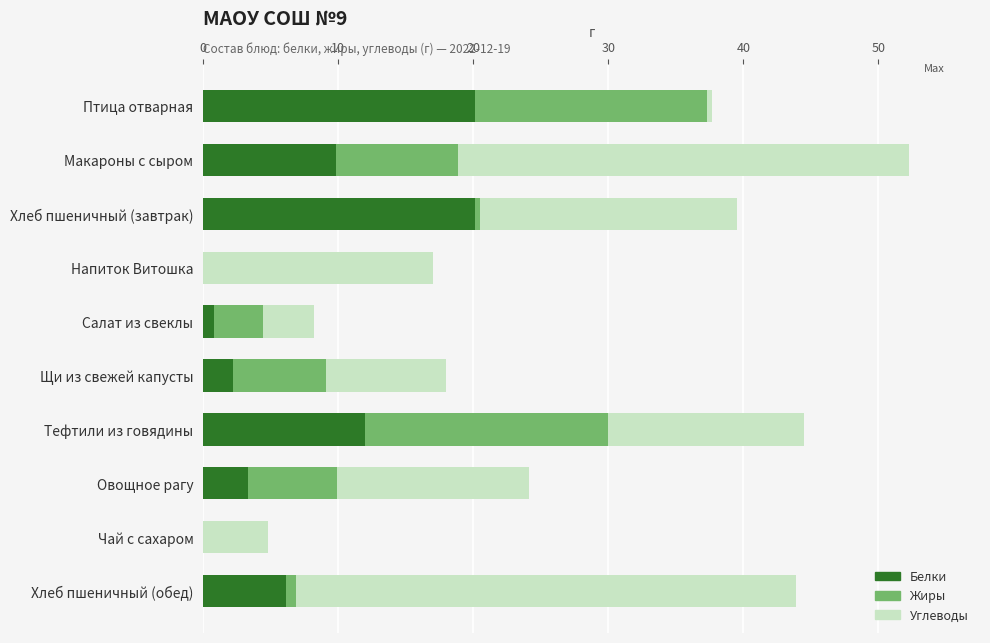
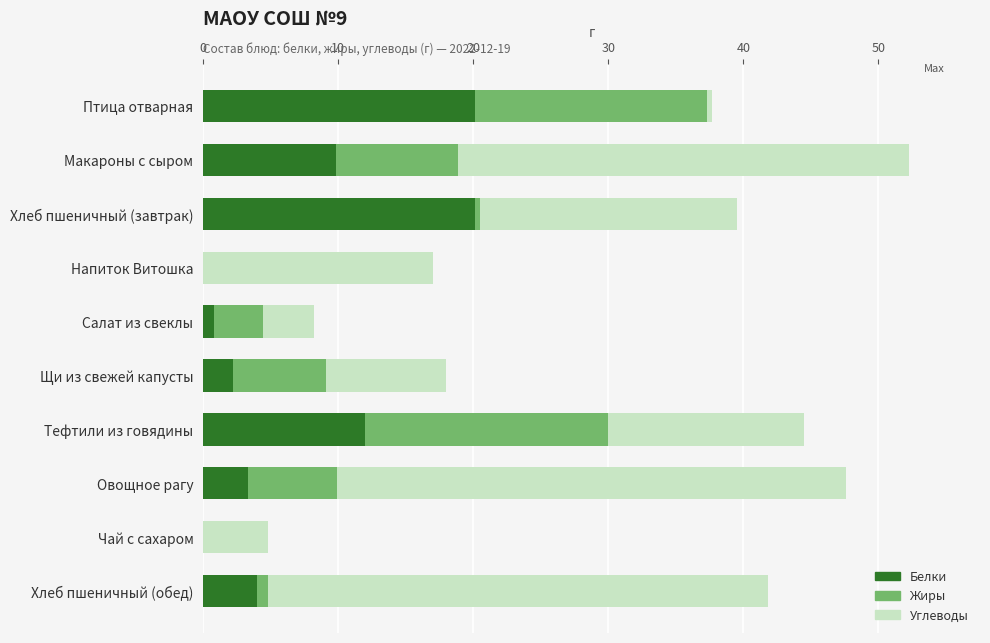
  {
    "Белки": {
      "Птица отварная": 20.1,
      "Макароны с сыром": 9.8,
      "Хлеб пшеничный (завтрак)": 20.1,
      "Напиток Витошка": 0.0,
      "Салат из свеклы": 0.8,
      "Щи из свежей капусты": 2.2,
      "Тефтили из говядины": 12.0,
      "Овощное рагу": 3.3,
      "Чай с сахаром": 0.0,
-     "Хлеб пшеничный (обед)": 6.1
+     "Хлеб пшеничный (обед)": 4.0
    },
    "Жиры": {
      "Птица отварная": 17.2,
      "Макароны с сыром": 9.1,
      "Хлеб пшеничный (завтрак)": 0.4,
      "Напиток Витошка": 0.0,
      "Салат из свеклы": 3.6,
      "Щи из свежей капусты": 6.9,
      "Тефтили из говядины": 18.0,
      "Овощное рагу": 6.6,
      "Чай с сахаром": 0.0,
      "Хлеб пшеничный (обед)": 0.8
    },
    "Углеводы": {
      "Птица отварная": 0.4,
      "Макароны с сыром": 33.4,
      "Хлеб пшеничный (завтрак)": 19.0,
      "Напиток Витошка": 17.0,
      "Салат из свеклы": 3.8,
      "Щи из свежей капусты": 8.9,
      "Тефтили из говядины": 14.5,
-     "Овощное рагу": 14.2,
+     "Овощное рагу": 37.7,
      "Чай с сахаром": 4.8,
      "Хлеб пшеничный (обед)": 37.0
    }
  }
